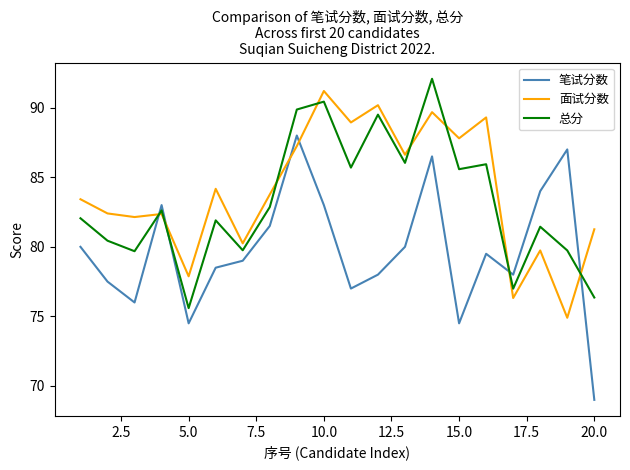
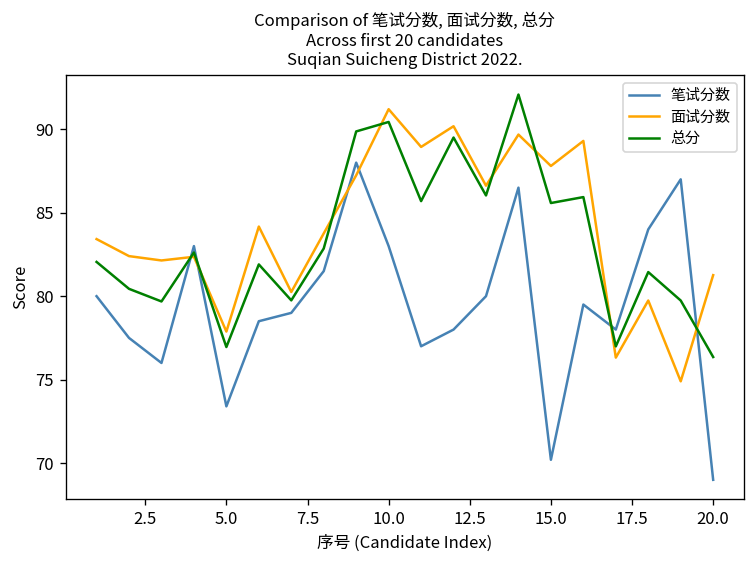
  {
    "笔试分数": {
-     "5.0": 74.5,
+     "5.0": 73.4,
      "10.0": 83.0,
-     "15.0": 74.5,
+     "15.0": 70.2,
      "20.0": 69.0
    },
    "面试分数": {
      "5.0": 77.9,
      "10.0": 91.2,
      "15.0": 87.8,
      "20.0": 81.3
    },
    "总分": {
-     "5.0": 75.6,
+     "5.0": 77.0,
      "10.0": 90.4,
      "15.0": 85.6,
      "20.0": 76.4
    }
  }
